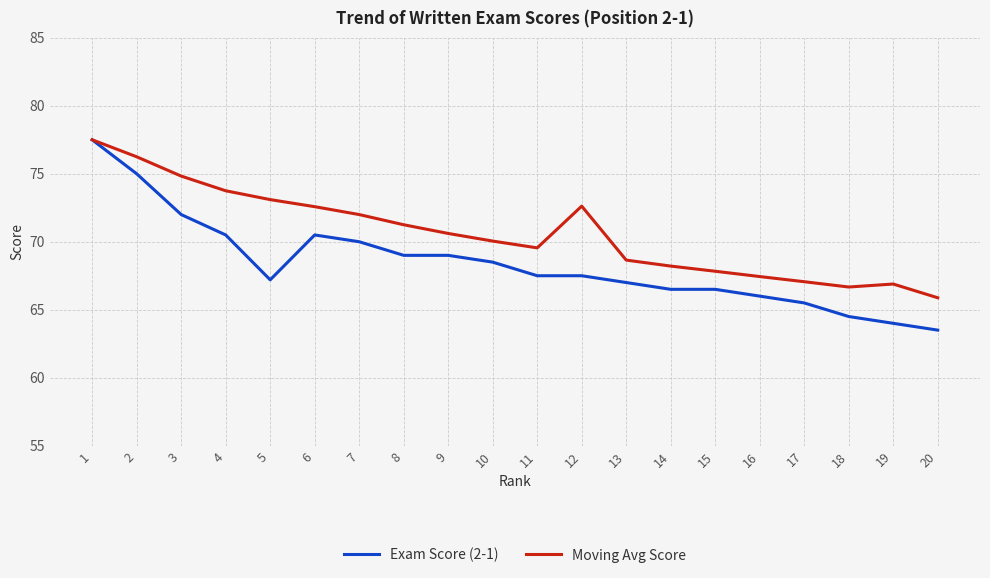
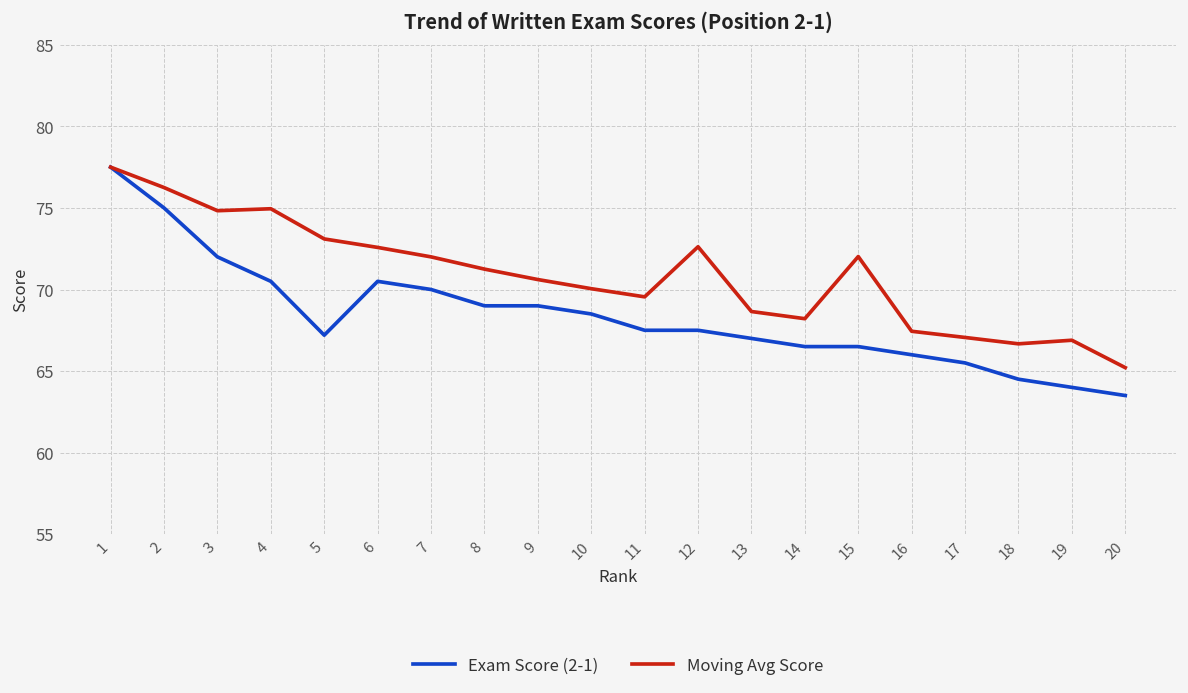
  {
    "Exam Score (2-1)": {
      "2": 75.0,
      "3": 72.0,
      "4": 70.5,
      "5": 67.2,
      "6": 70.5,
      "7": 70.0,
      "8": 69.0,
      "9": 69.0,
      "10": 68.5,
      "11": 67.5,
      "12": 67.5,
      "13": 67.0,
      "14": 66.5,
      "15": 66.5,
      "16": 66.0,
      "17": 65.5,
      "18": 64.5,
      "19": 64.0,
      "20": 63.5
    },
    "Moving Avg Score": {
      "2": 76.3,
      "3": 74.8,
-     "4": 73.8,
+     "4": 75.0,
      "5": 73.1,
      "6": 72.6,
      "7": 72.0,
      "8": 71.3,
      "9": 70.6,
      "10": 70.1,
      "11": 69.6,
      "12": 72.6,
      "13": 68.7,
      "14": 68.2,
-     "15": 67.8,
+     "15": 72.0,
      "16": 67.4,
      "17": 67.1,
      "18": 66.7,
      "19": 66.9,
-     "20": 65.9
+     "20": 65.2
    }
  }
